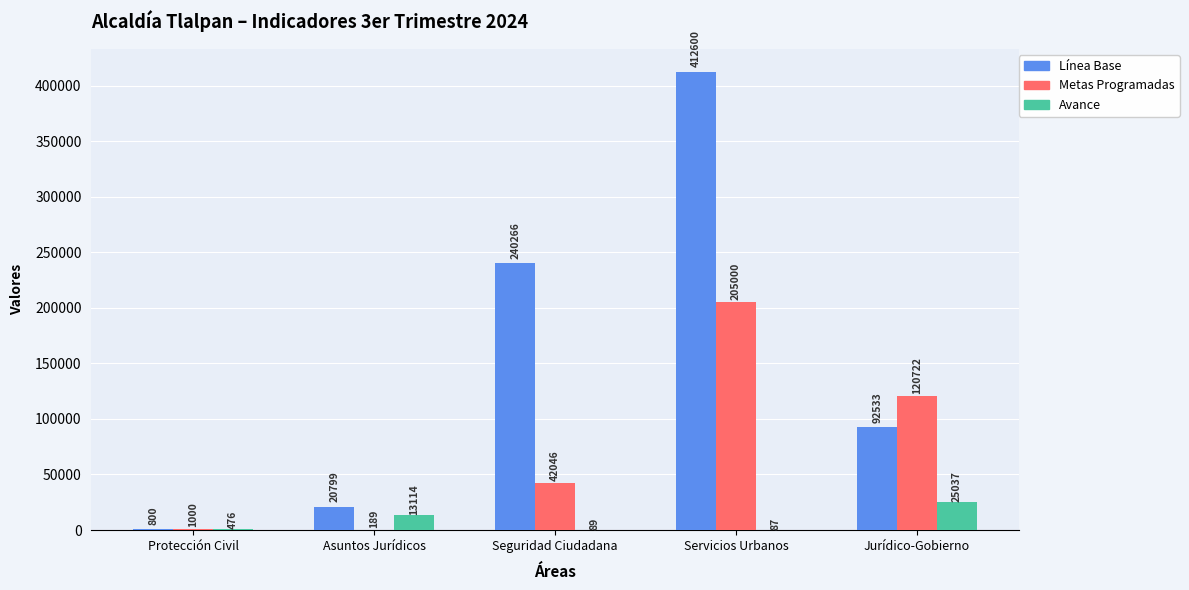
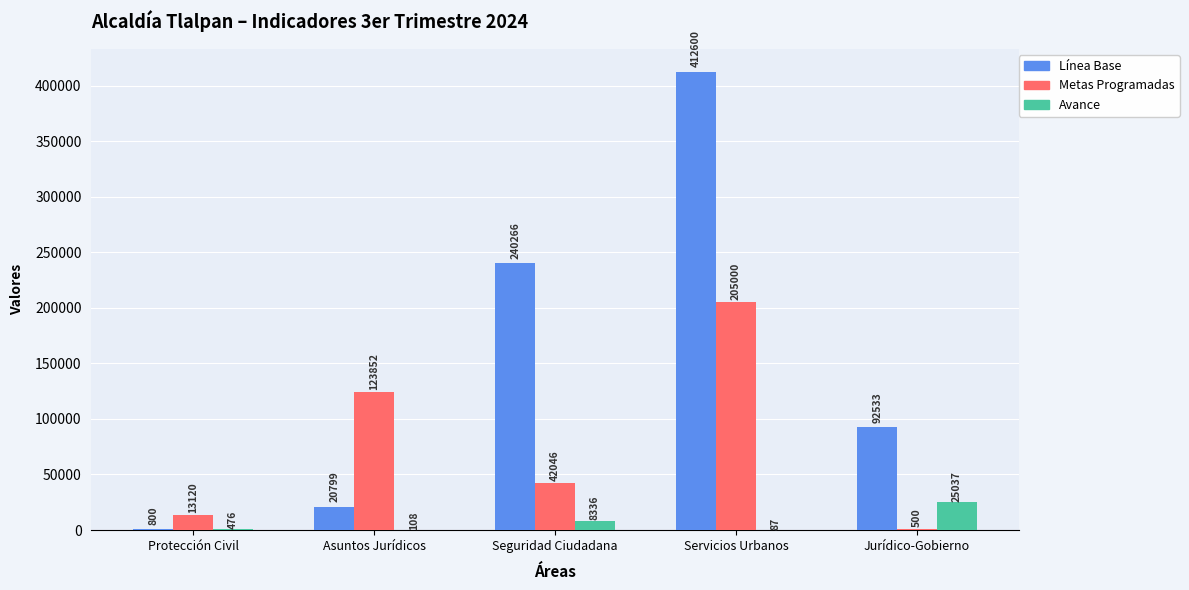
  {
    "Línea Base": {
      "Protección Civil": 800,
      "Asuntos Jurídicos": 20799,
      "Seguridad Ciudadana": 240266,
      "Servicios Urbanos": 412600,
      "Jurídico-Gobierno": 92533
    },
    "Metas Programadas": {
-     "Protección Civil": 1000,
-     "Asuntos Jurídicos": 189,
+     "Protección Civil": 13120,
+     "Asuntos Jurídicos": 123852,
      "Seguridad Ciudadana": 42046,
      "Servicios Urbanos": 205000,
-     "Jurídico-Gobierno": 120722
+     "Jurídico-Gobierno": 500
    },
    "Avance": {
      "Protección Civil": 476,
-     "Asuntos Jurídicos": 13114,
-     "Seguridad Ciudadana": 89,
+     "Asuntos Jurídicos": 108,
+     "Seguridad Ciudadana": 8336,
      "Servicios Urbanos": 87,
      "Jurídico-Gobierno": 25037
    }
  }
